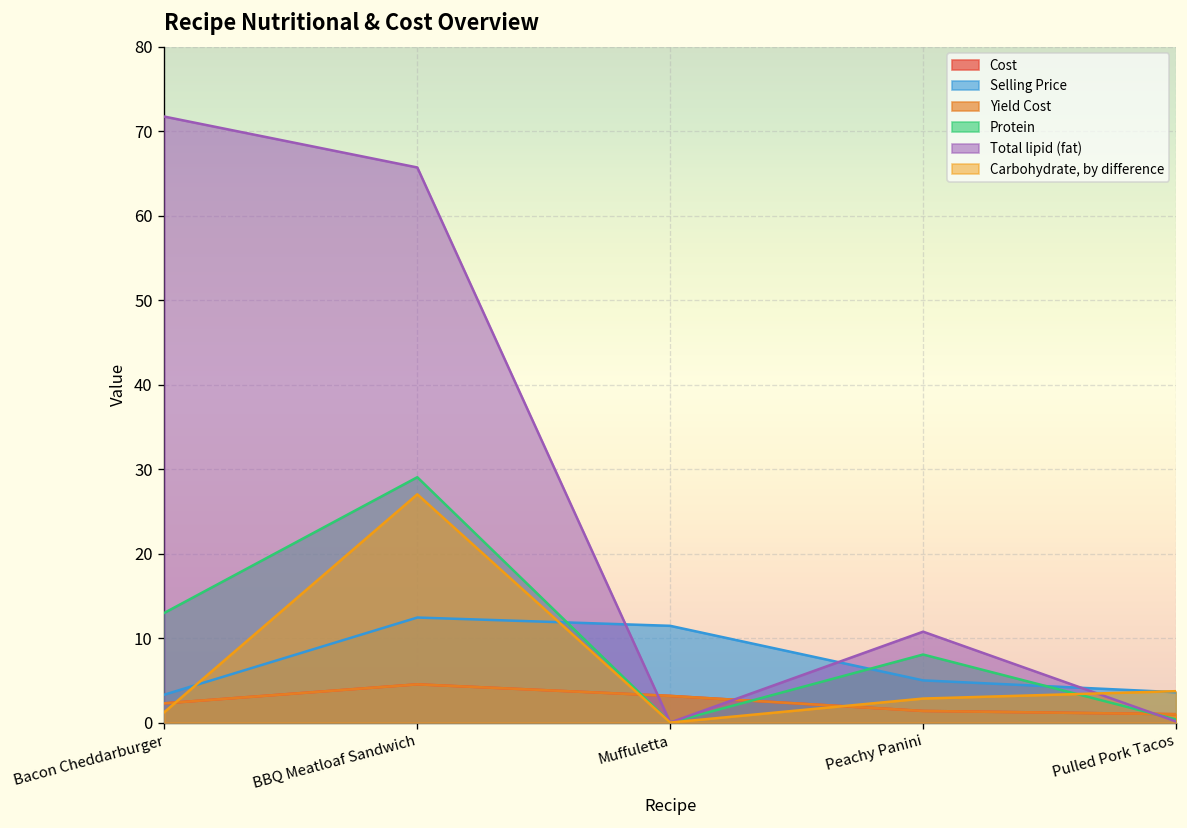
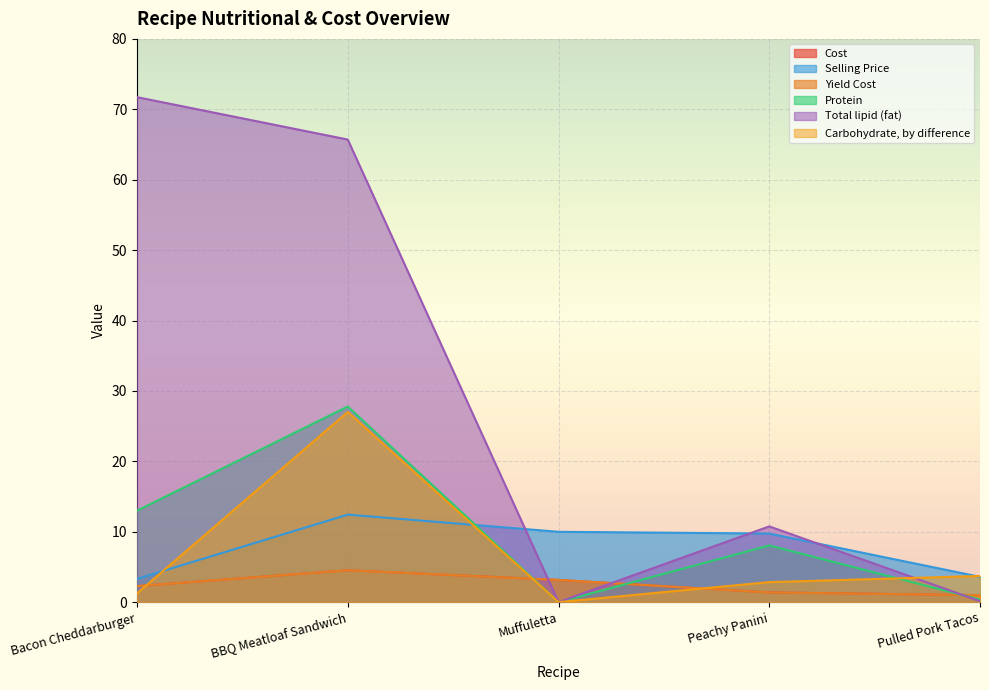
  {
    "Selling Price": {
      "Bacon Cheddarburger": 3,
      "BBQ Meatloaf Sandwich": 12,
-     "Muffuletta": 11,
-     "Peachy Panini": 5
+     "Muffuletta": 10,
+     "Peachy Panini": 10
    },
    "Protein": {
      "Bacon Cheddarburger": 13,
-     "BBQ Meatloaf Sandwich": 29,
+     "BBQ Meatloaf Sandwich": 28,
      "Peachy Panini": 8
    },
    "Total lipid (fat)": {
      "Bacon Cheddarburger": 72,
      "BBQ Meatloaf Sandwich": 66,
      "Peachy Panini": 11
    }
  }
